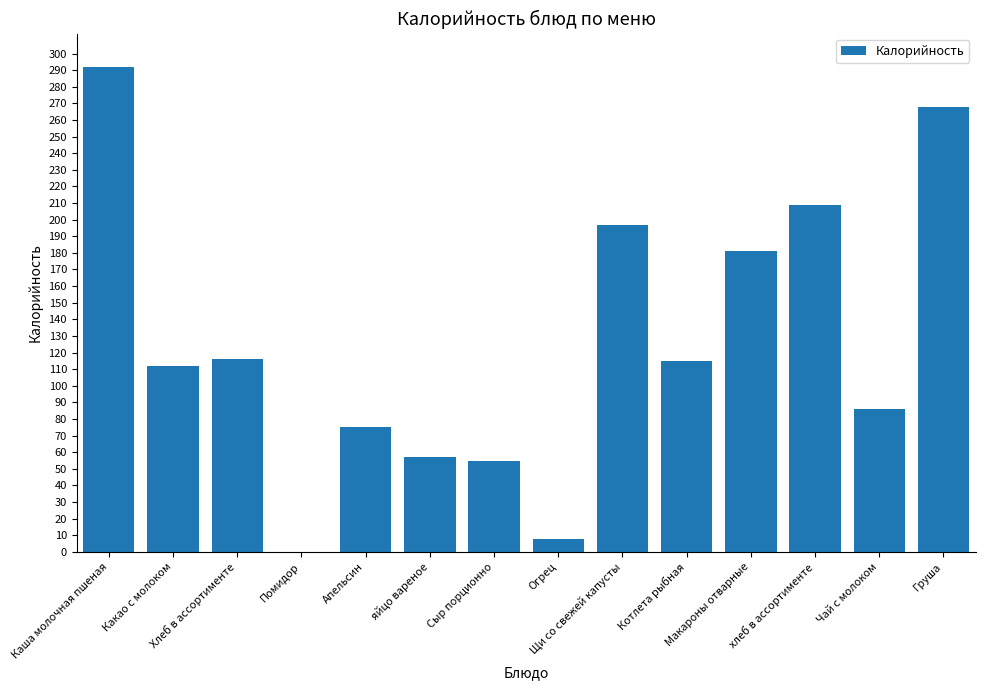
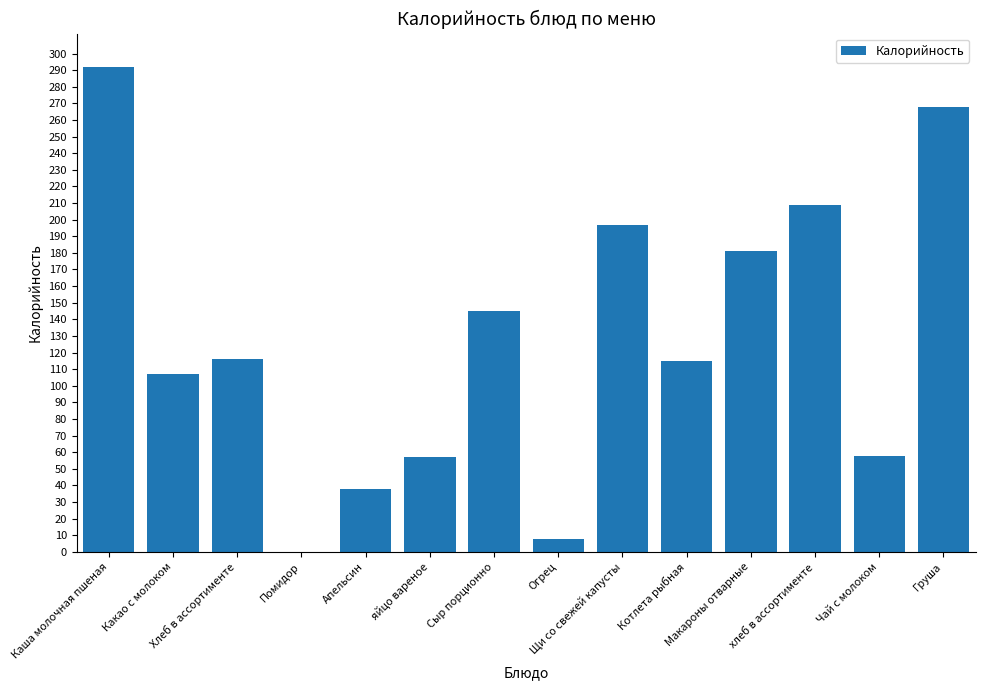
  {
    "Каша молочная пшеная": 292,
-   "Какао с молоком": 112,
+   "Какао с молоком": 107,
    "Хлеб в ассортименте": 116,
    "Помидор": 0,
-   "Апельсин": 75,
+   "Апельсин": 38,
    "яйцо вареное": 57,
-   "Сыр порционно": 55,
+   "Сыр порционно": 145,
    "Огрец": 8,
    "Щи со свежей капусты": 197,
    "Котлета рыбная": 115,
    "Макароны отварные": 181,
    "хлеб в ассортименте": 209,
-   "Чай с молоком": 86,
+   "Чай с молоком": 58,
    "Груша": 268
  }
